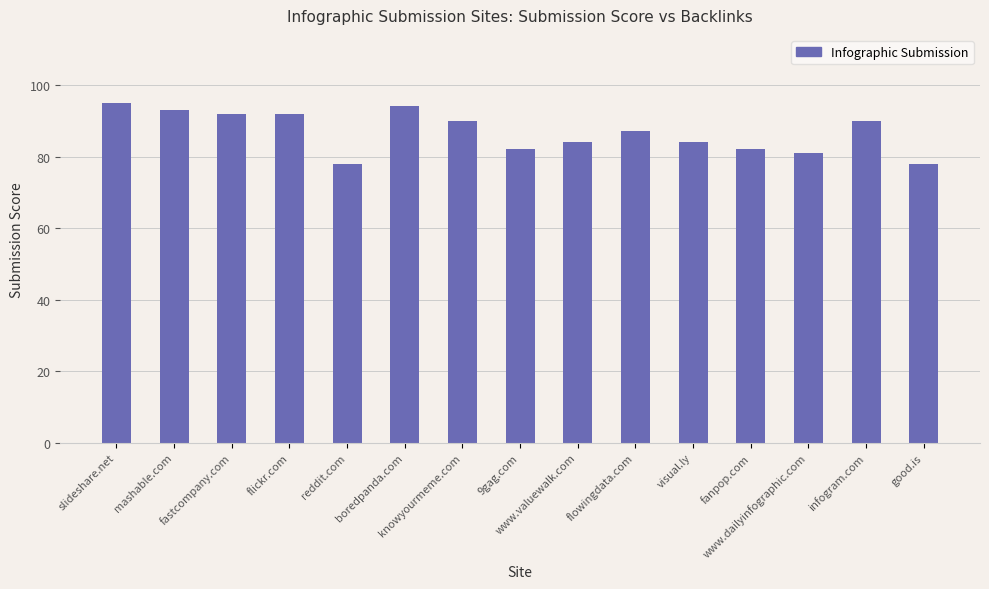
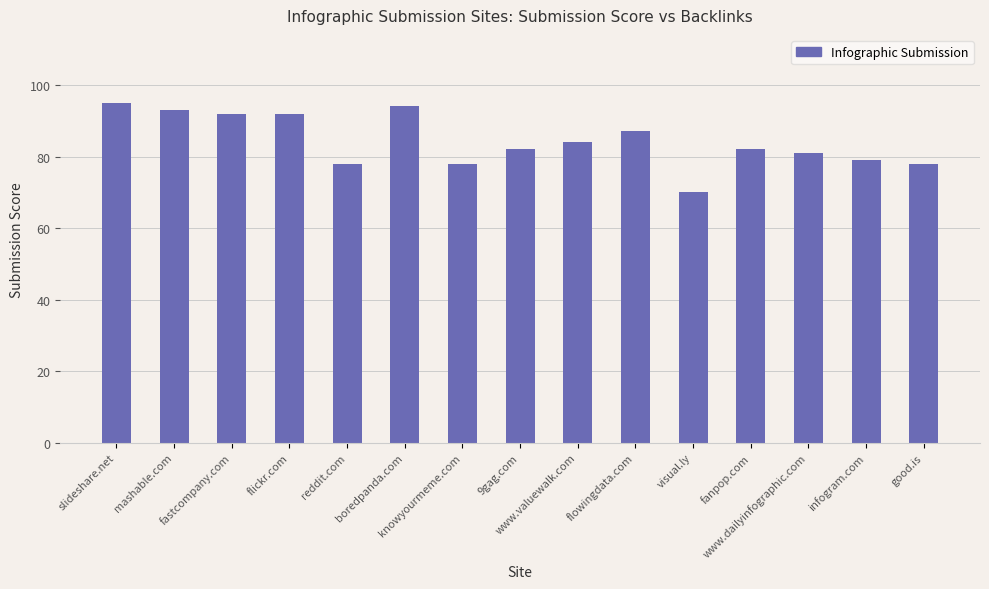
  {
    "slideshare.net": 95,
    "mashable.com": 93,
    "fastcompany.com": 92,
    "flickr.com": 92,
    "reddit.com": 78,
    "boredpanda.com": 94,
-   "knowyourmeme.com": 90,
+   "knowyourmeme.com": 78,
    "9gag.com": 82,
    "www.valuewalk.com": 84,
    "flowingdata.com": 87,
-   "visual.ly": 84,
+   "visual.ly": 70,
    "fanpop.com": 82,
    "www.dailyinfographic.com": 81,
-   "infogram.com": 90,
+   "infogram.com": 79,
    "good.is": 78
  }
